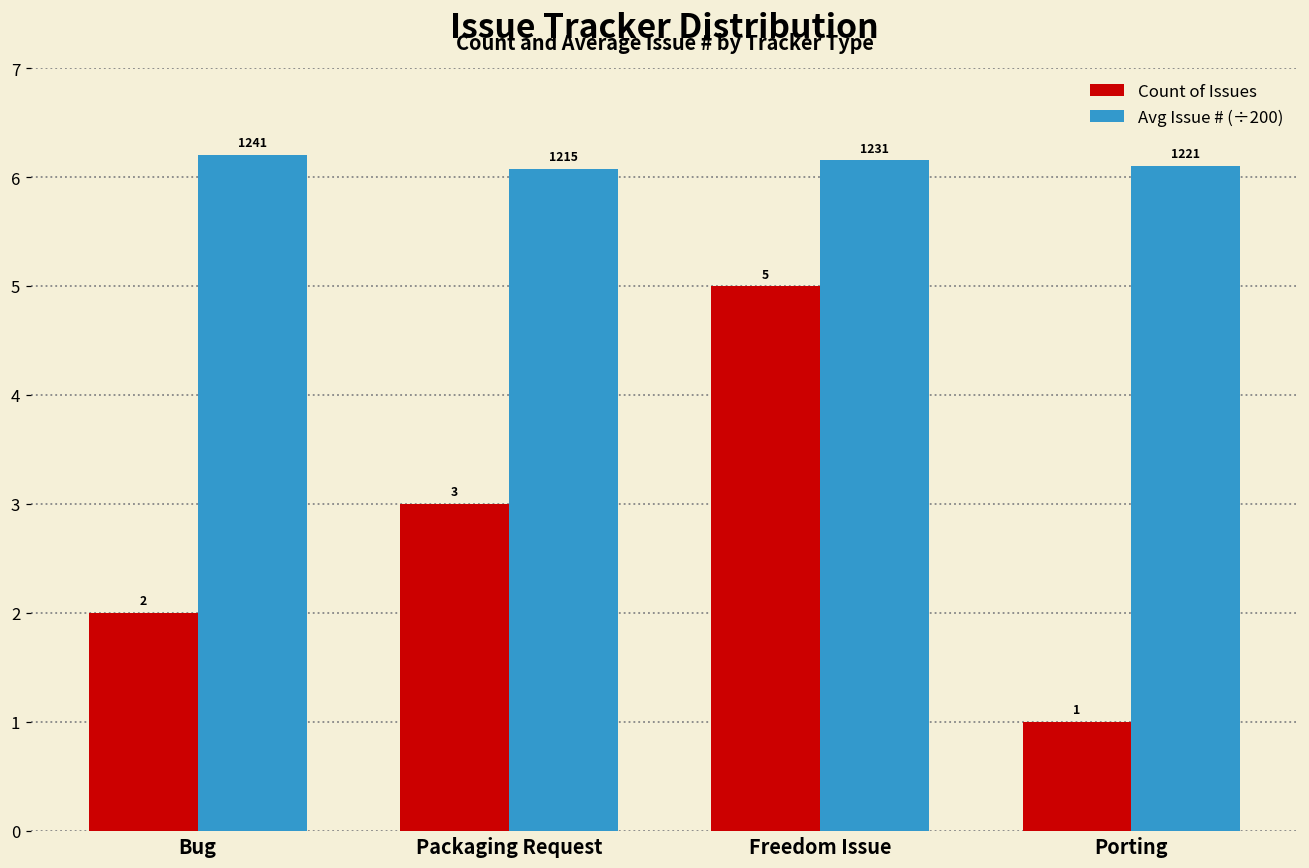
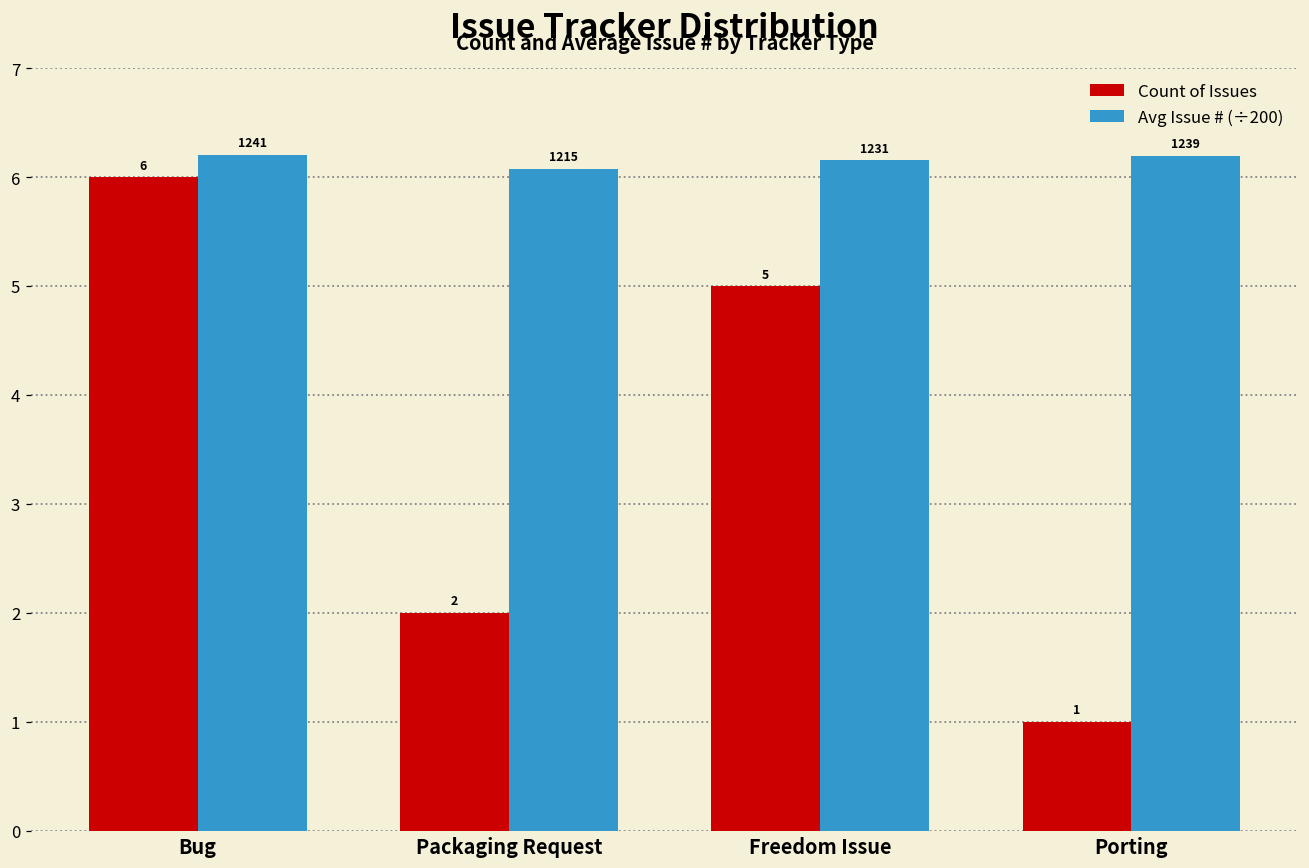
  {
    "Count of Issues": {
-     "Bug": 2,
-     "Packaging Request": 3,
+     "Bug": 6,
+     "Packaging Request": 2,
      "Freedom Issue": 5,
      "Porting": 1
    },
    "Avg Issue # (÷200)": {
-     "Porting": 1221
+     "Porting": 1239
    }
  }
